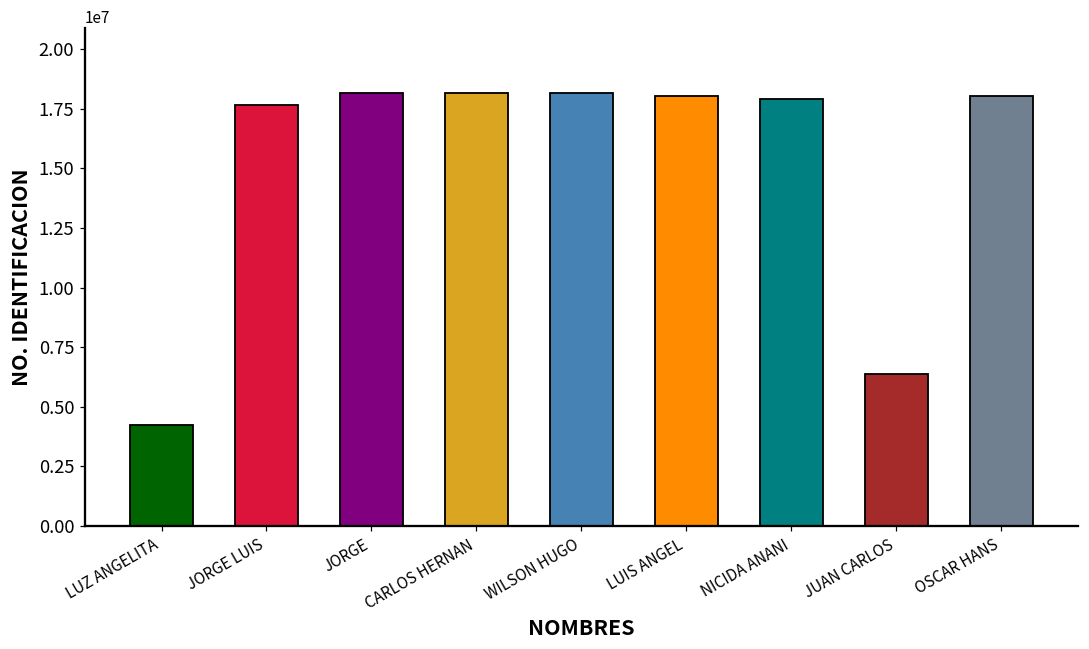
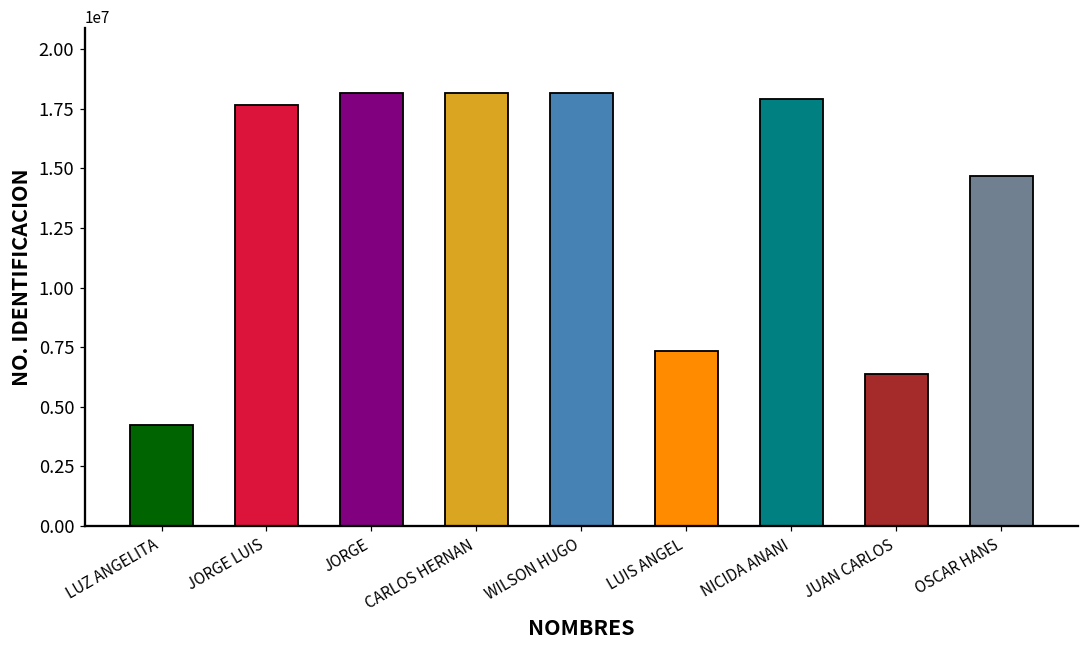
  {
    "LUZ ANGELITA": 4200000,
    "JORGE LUIS": 17700000,
    "JORGE": 18100000,
    "CARLOS HERNAN": 18100000,
    "WILSON HUGO": 18200000,
-   "LUIS ANGEL": 18000000,
+   "LUIS ANGEL": 7400000,
    "NICIDA ANANI": 17900000,
    "JUAN CARLOS": 6400000,
-   "OSCAR HANS": 18000000
+   "OSCAR HANS": 14700000
  }
